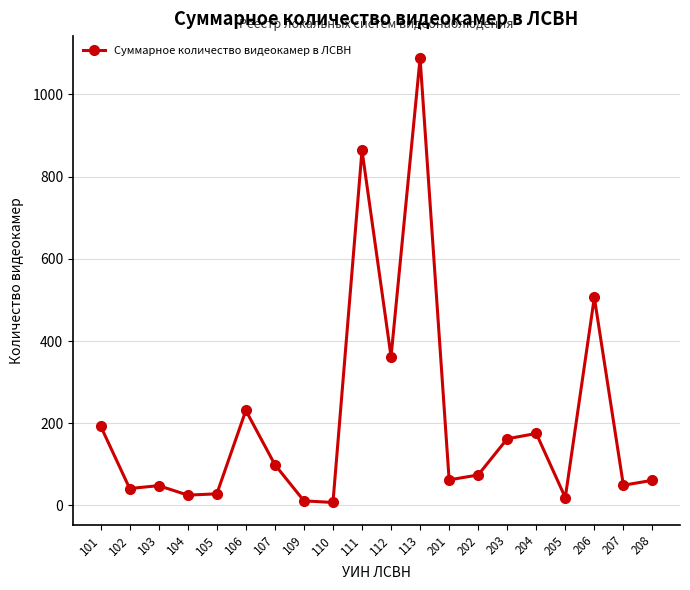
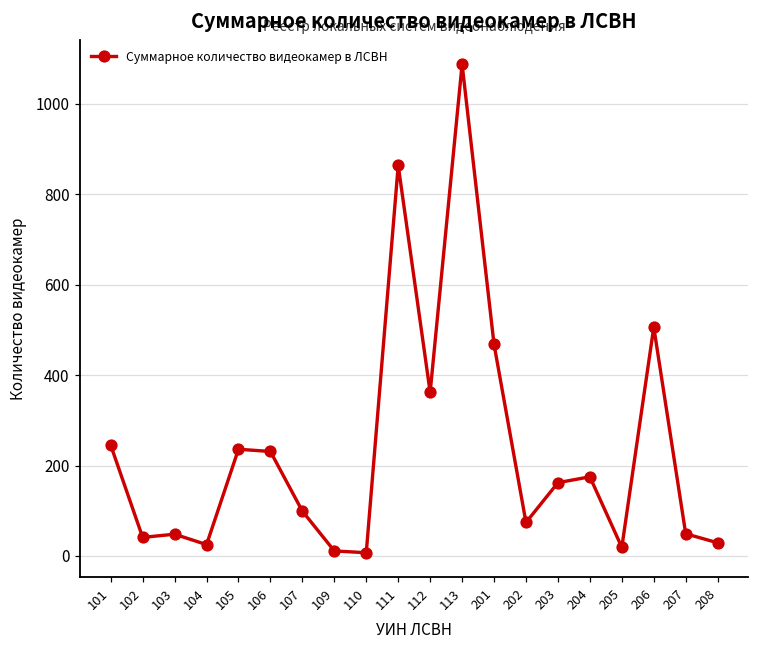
  {
-   "101": 190,
+   "101": 250,
    "102": 40,
    "103": 50,
    "104": 30,
-   "105": 30,
+   "105": 240,
    "106": 230,
    "107": 100,
    "109": 10,
    "110": 10,
    "111": 860,
    "112": 360,
    "113": 1090,
-   "201": 60,
+   "201": 470,
    "202": 70,
    "203": 160,
    "204": 180,
    "205": 20,
    "206": 510,
    "207": 50,
-   "208": 60
+   "208": 30
  }
